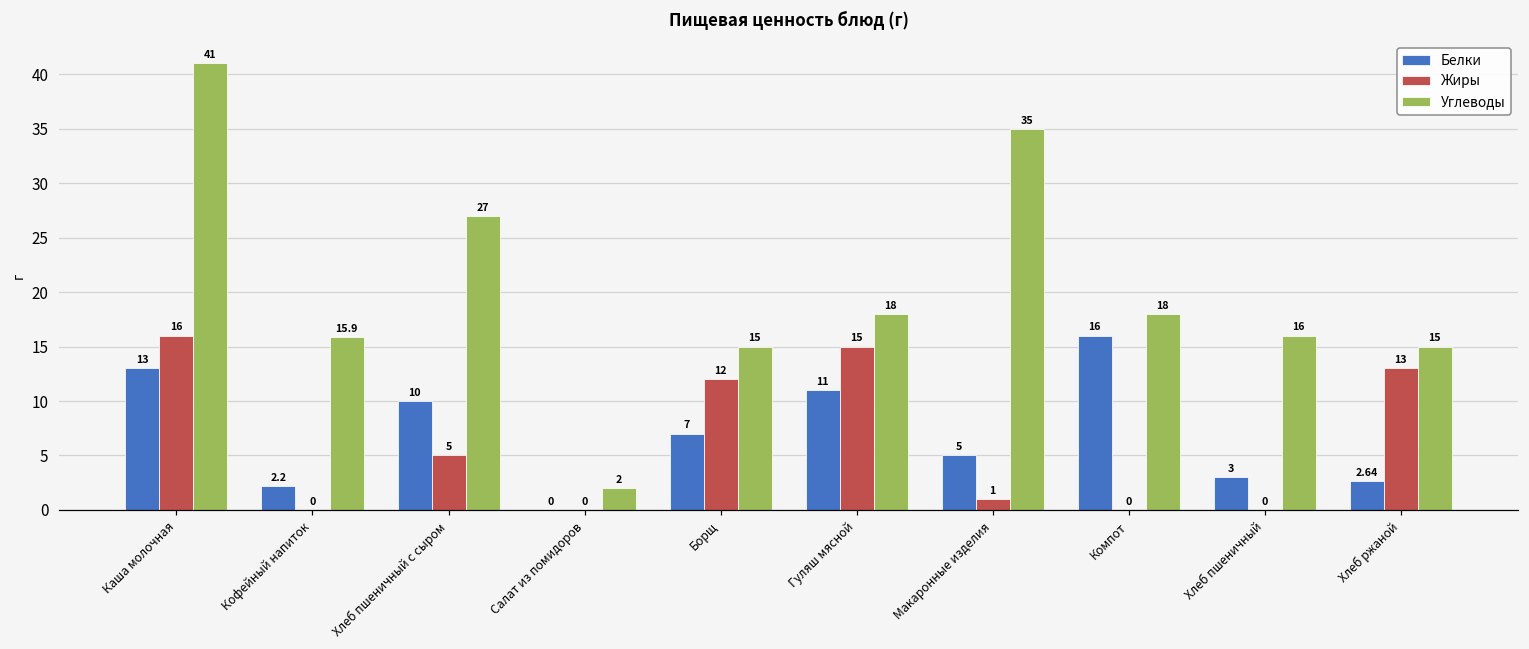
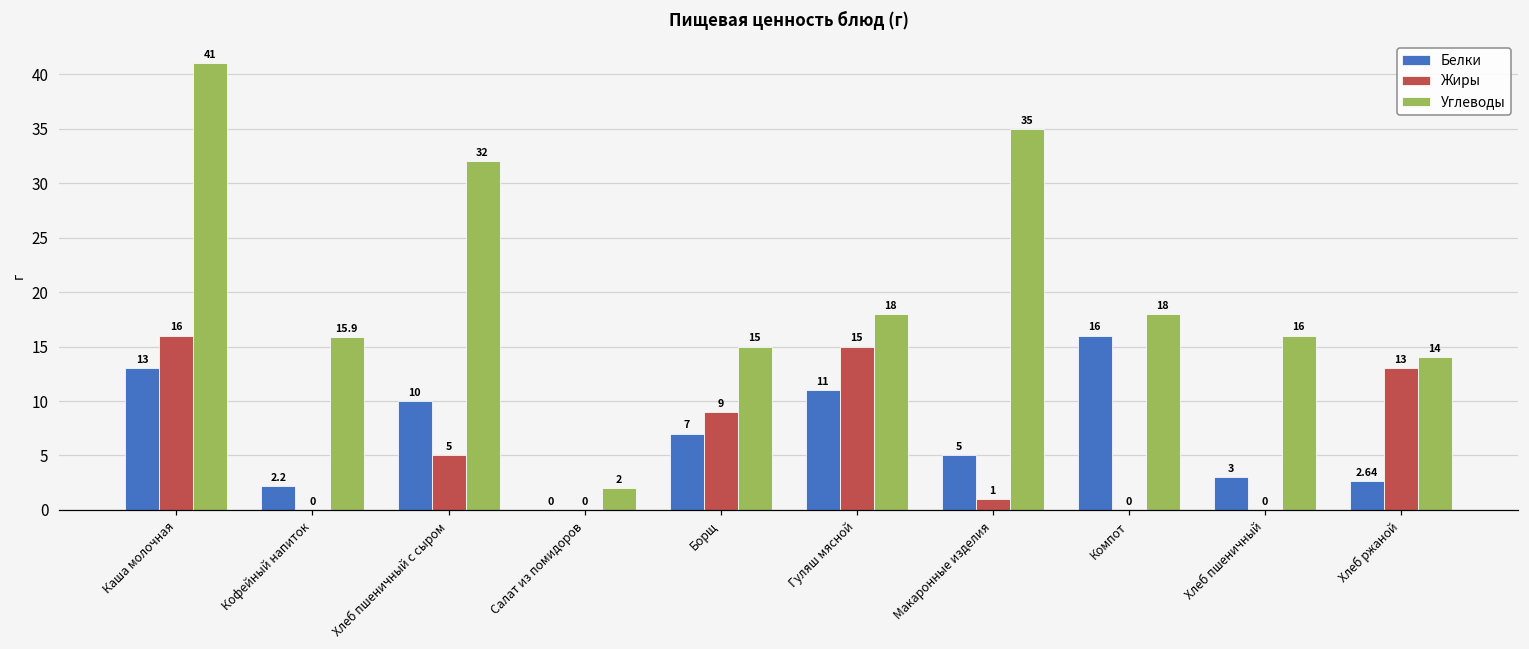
  {
    "Белки": {
      "Каша молочная": 13,
      "Кофейный напиток": 2.2,
      "Хлеб пшеничный с сыром": 10,
      "Салат из помидоров": 0,
      "Борщ": 7,
      "Гуляш мясной": 11,
      "Макаронные изделия": 5,
      "Компот": 16,
      "Хлеб пшеничный": 3,
      "Хлеб ржаной": 2.64
    },
    "Жиры": {
      "Каша молочная": 16,
      "Кофейный напиток": 0,
      "Хлеб пшеничный с сыром": 5,
      "Салат из помидоров": 0,
-     "Борщ": 12,
+     "Борщ": 9,
      "Гуляш мясной": 15,
      "Макаронные изделия": 1,
      "Компот": 0,
      "Хлеб пшеничный": 0,
      "Хлеб ржаной": 13
    },
    "Углеводы": {
      "Каша молочная": 41,
      "Кофейный напиток": 15.9,
-     "Хлеб пшеничный с сыром": 27,
+     "Хлеб пшеничный с сыром": 32,
      "Салат из помидоров": 2,
      "Борщ": 15,
      "Гуляш мясной": 18,
      "Макаронные изделия": 35,
      "Компот": 18,
      "Хлеб пшеничный": 16,
-     "Хлеб ржаной": 15
+     "Хлеб ржаной": 14
    }
  }
